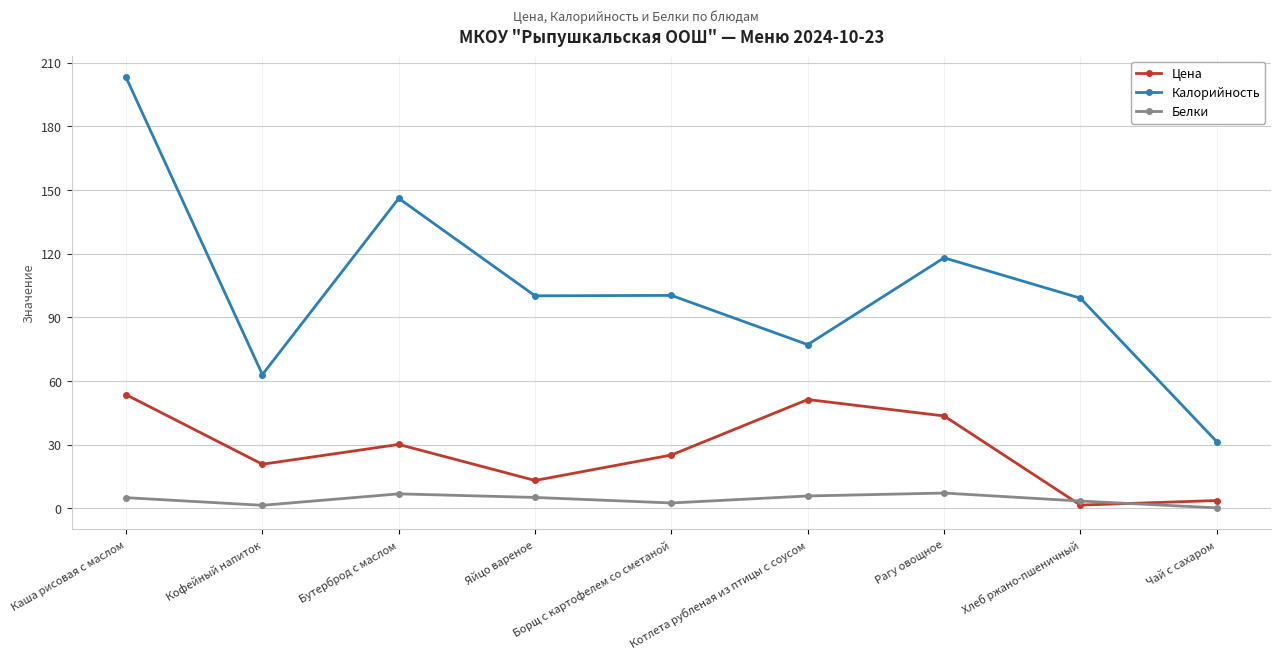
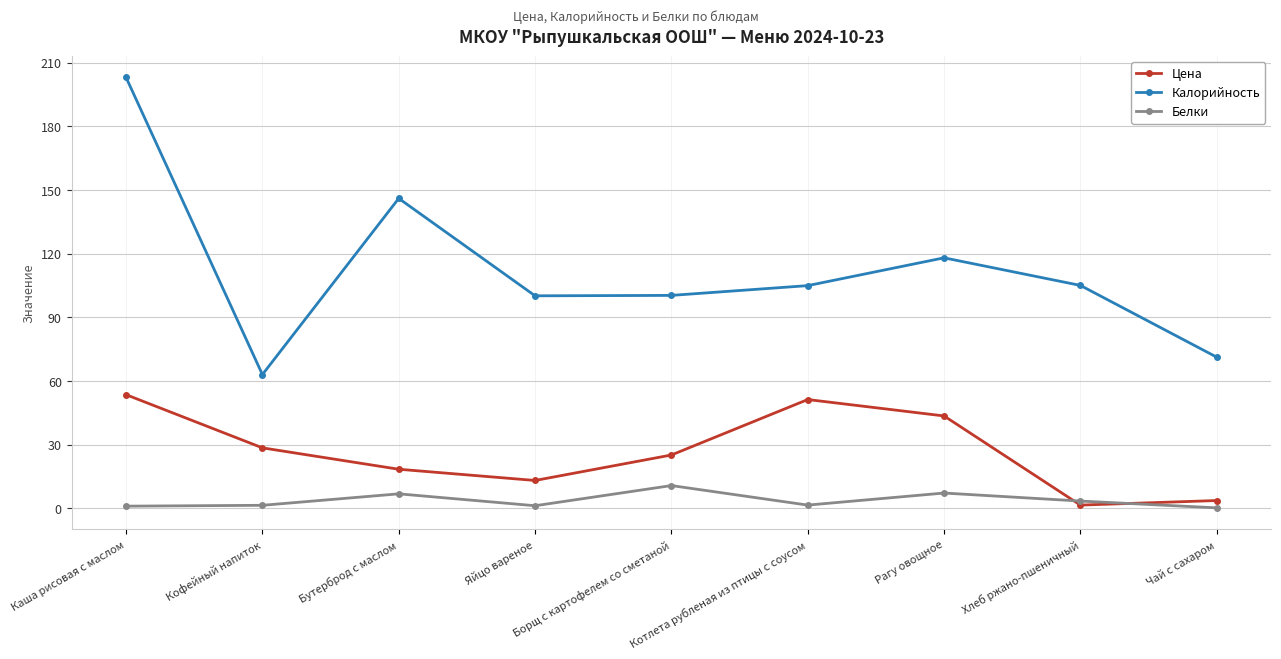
  {
    "Цена": {
      "Каша рисовая с маслом": 54,
-     "Кофейный напиток": 21,
-     "Бутерброд с маслом": 30,
+     "Кофейный напиток": 28,
+     "Бутерброд с маслом": 18,
      "Яйцо вареное": 13,
      "Борщ с картофелем со сметаной": 25,
      "Котлета рубленая из птицы с соусом": 51,
      "Рагу овощное": 44,
      "Хлеб ржано-пшеничный": 2,
      "Чай с сахаром": 4
    },
    "Калорийность": {
      "Каша рисовая с маслом": 203,
      "Кофейный напиток": 63,
      "Бутерброд с маслом": 146,
      "Яйцо вареное": 100,
      "Борщ с картофелем со сметаной": 100,
-     "Котлета рубленая из птицы с соусом": 77,
+     "Котлета рубленая из птицы с соусом": 105,
      "Рагу овощное": 118,
-     "Хлеб ржано-пшеничный": 99,
-     "Чай с сахаром": 31
+     "Хлеб ржано-пшеничный": 105,
+     "Чай с сахаром": 71
    },
    "Белки": {
-     "Каша рисовая с маслом": 5,
+     "Каша рисовая с маслом": 1,
      "Кофейный напиток": 1,
      "Бутерброд с маслом": 7,
-     "Яйцо вареное": 5,
-     "Борщ с картофелем со сметаной": 3,
-     "Котлета рубленая из птицы с соусом": 6,
+     "Яйцо вареное": 1,
+     "Борщ с картофелем со сметаной": 11,
+     "Котлета рубленая из птицы с соусом": 2,
      "Рагу овощное": 7,
      "Хлеб ржано-пшеничный": 3,
      "Чай с сахаром": 0
    }
  }
